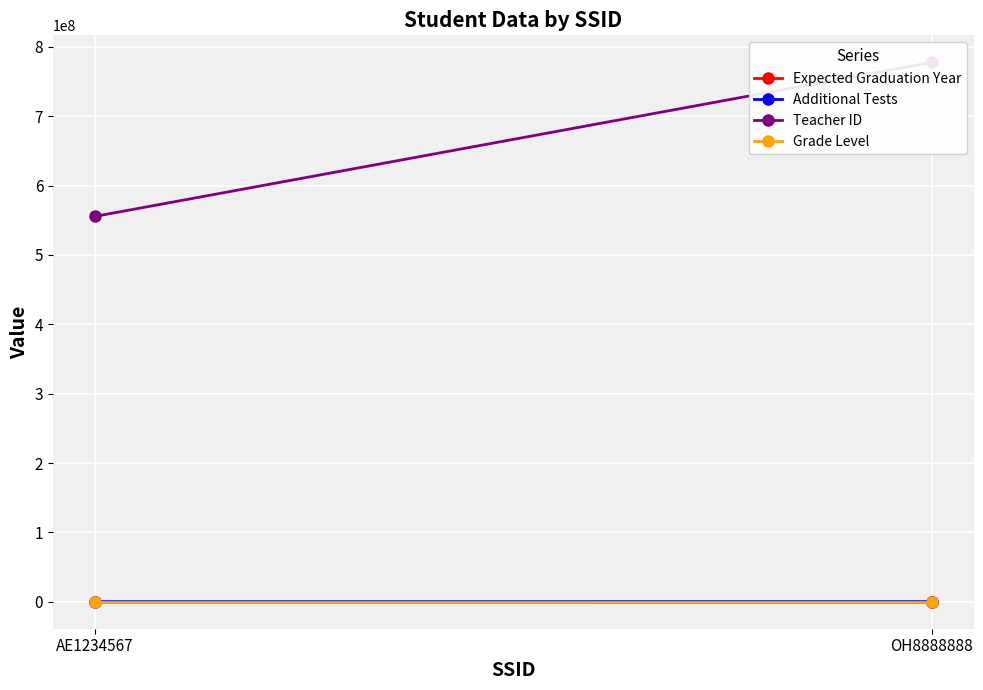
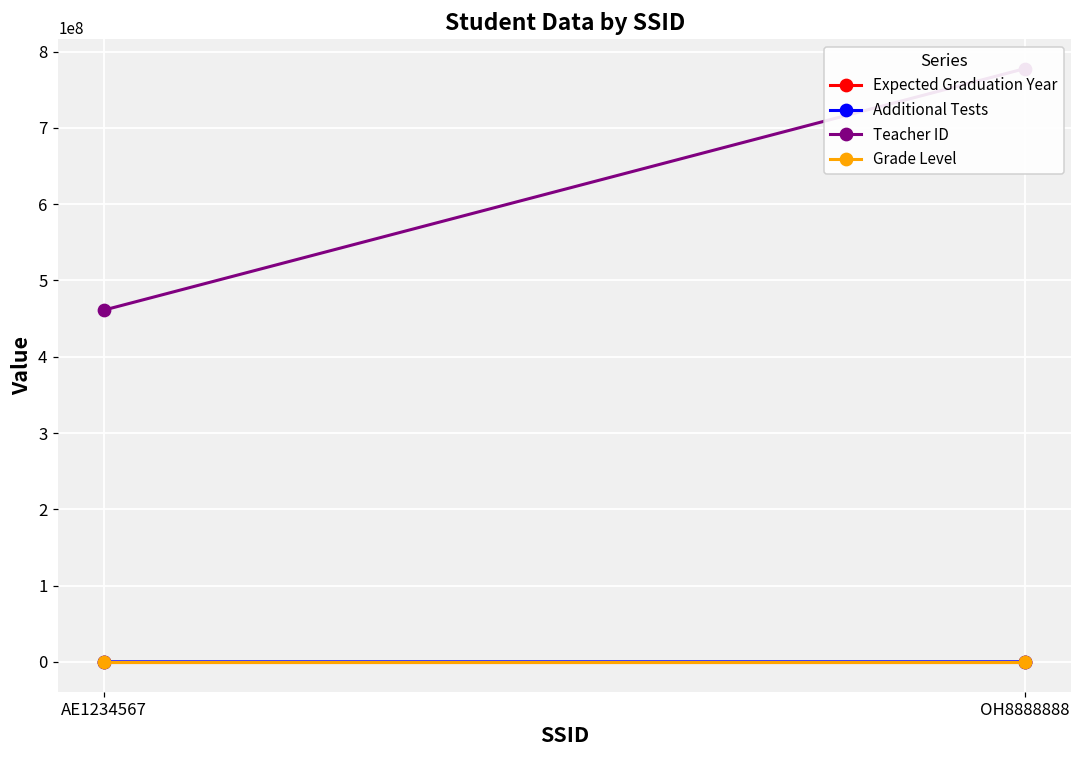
  {
    "Grade Level": {
      "AE1234567": 0,
      "OH8888888": 0
    },
    "Teacher ID": {
-     "AE1234567": 560000000
+     "AE1234567": 460000000
    }
  }
